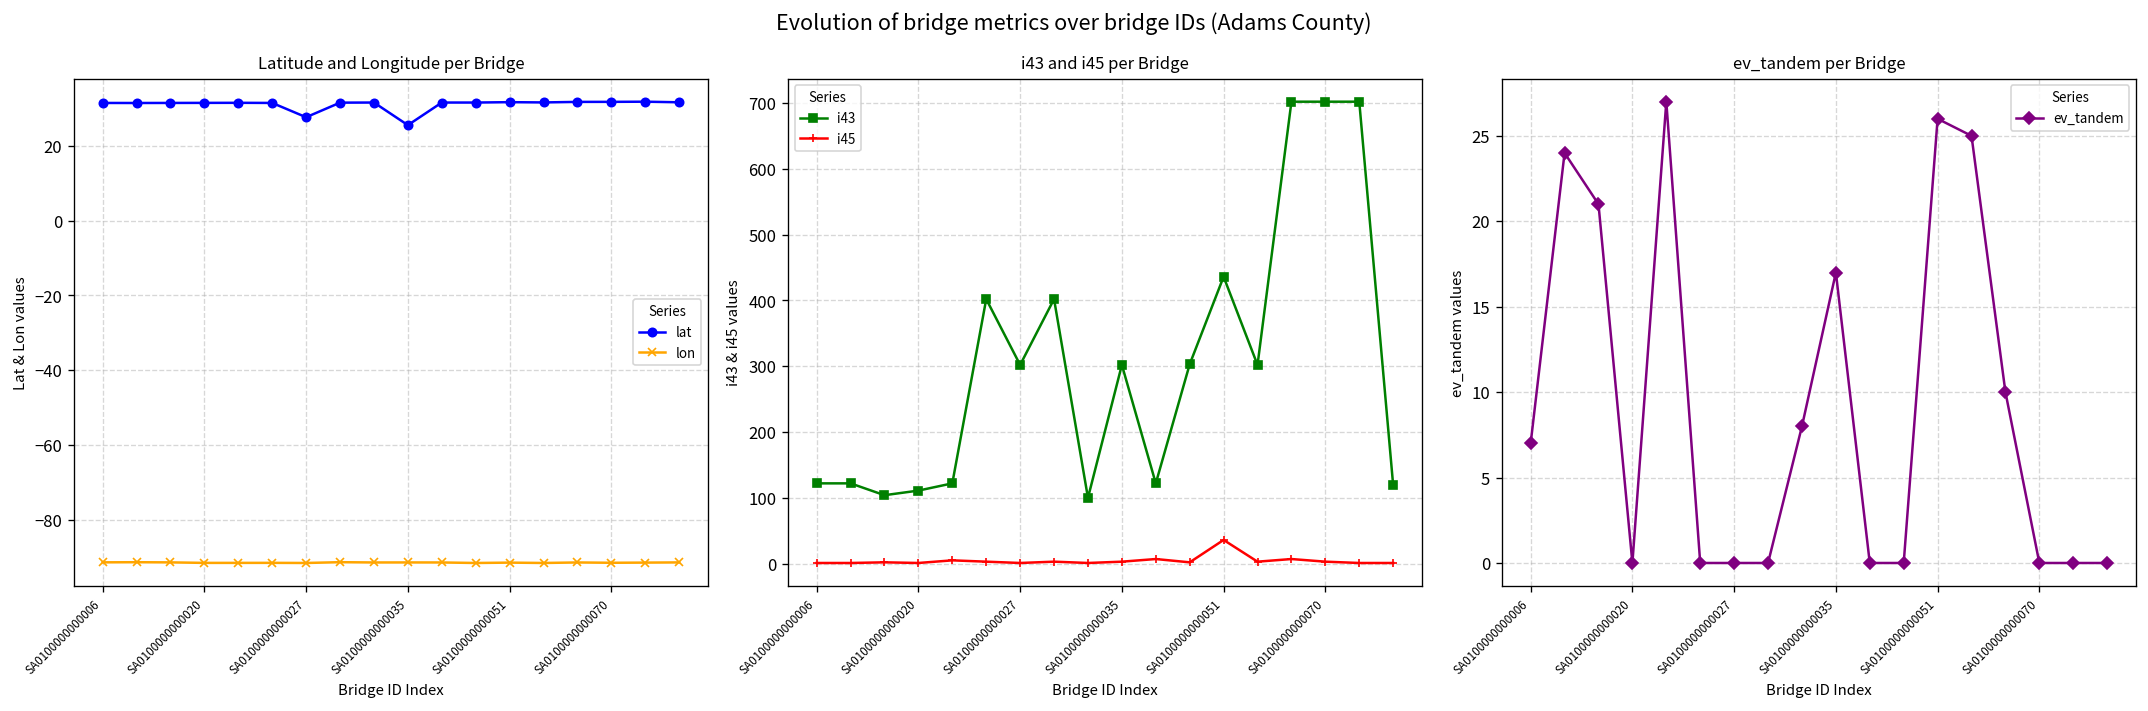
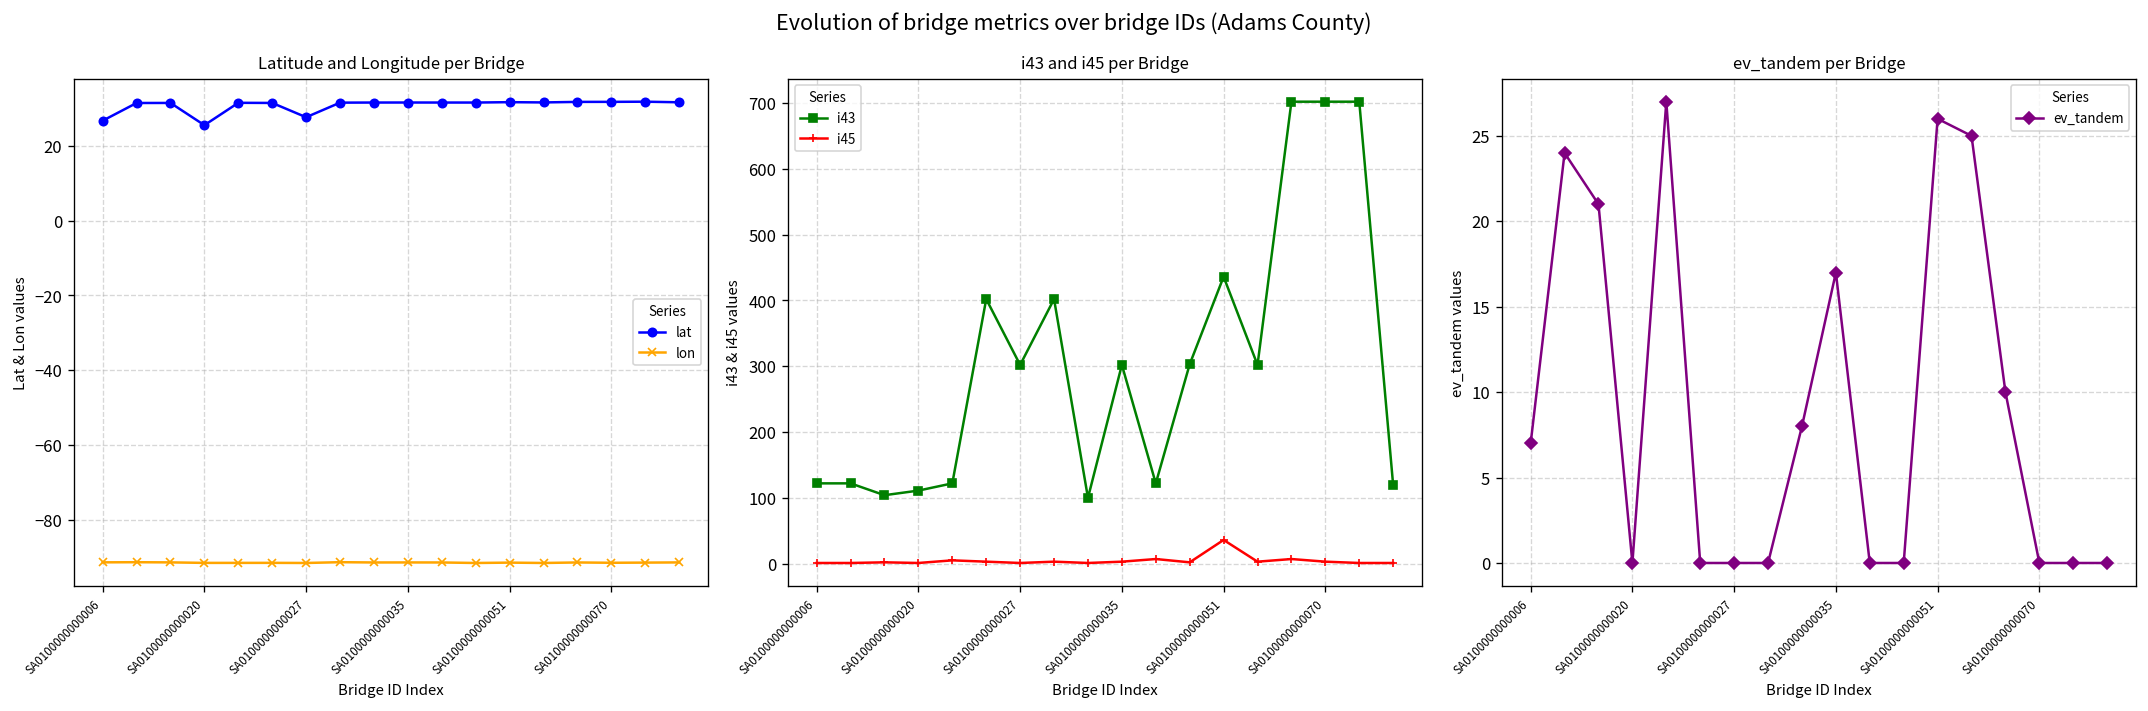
  {
    "Latitude and Longitude per Bridge": {
      "lat": {
-       "SA0100000000006": 31,
-       "SA0100000000020": 31,
+       "SA0100000000006": 27,
+       "SA0100000000020": 25,
        "SA0100000000027": 28,
-       "SA0100000000035": 25,
+       "SA0100000000035": 32,
        "SA0100000000051": 32,
        "SA0100000000070": 32
      },
      "lon": {
        "SA0100000000006": -91,
        "SA0100000000020": -91,
        "SA0100000000027": -91,
        "SA0100000000035": -91,
        "SA0100000000051": -91,
        "SA0100000000070": -91
      }
    },
    "i43 and i45 per Bridge": {
      "i43": {
        "SA0100000000006": 120,
        "SA0100000000020": 110,
        "SA0100000000027": 300,
        "SA0100000000035": 300,
        "SA0100000000051": 440,
        "SA0100000000070": 700
      },
      "i45": {
        "SA0100000000006": 0,
        "SA0100000000020": 0,
        "SA0100000000027": 0,
        "SA0100000000035": 0,
        "SA0100000000051": 40,
        "SA0100000000070": 0
      }
    },
    "ev_tandem per Bridge": {
      "SA0100000000006": 7.0,
      "SA0100000000020": 0.0,
      "SA0100000000027": 0.0,
      "SA0100000000035": 17.0,
      "SA0100000000051": 26.0,
      "SA0100000000070": 0.0
    }
  }
